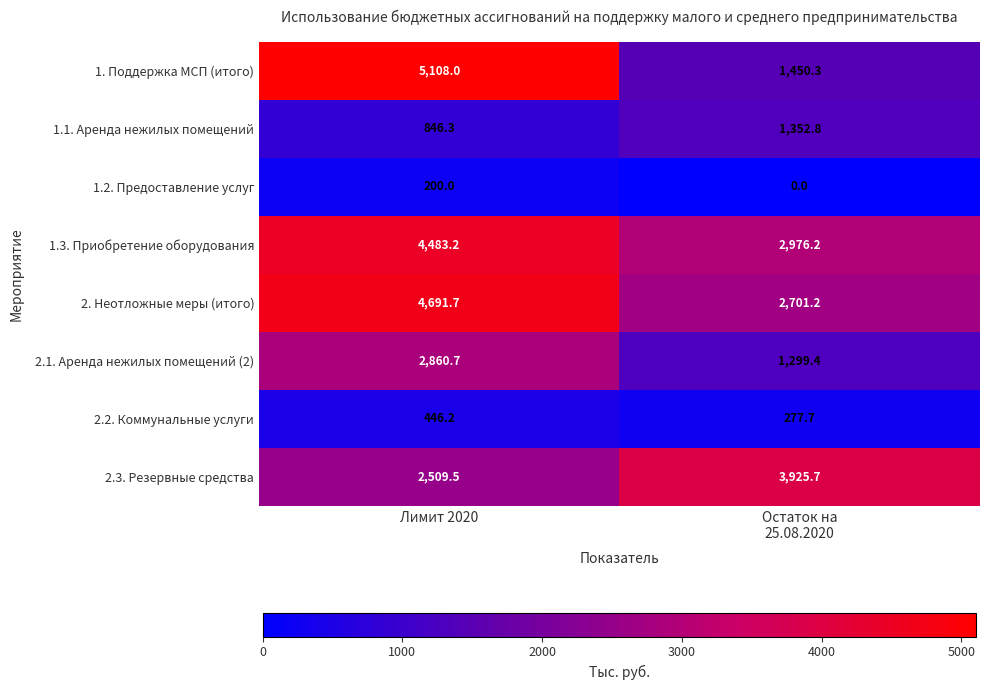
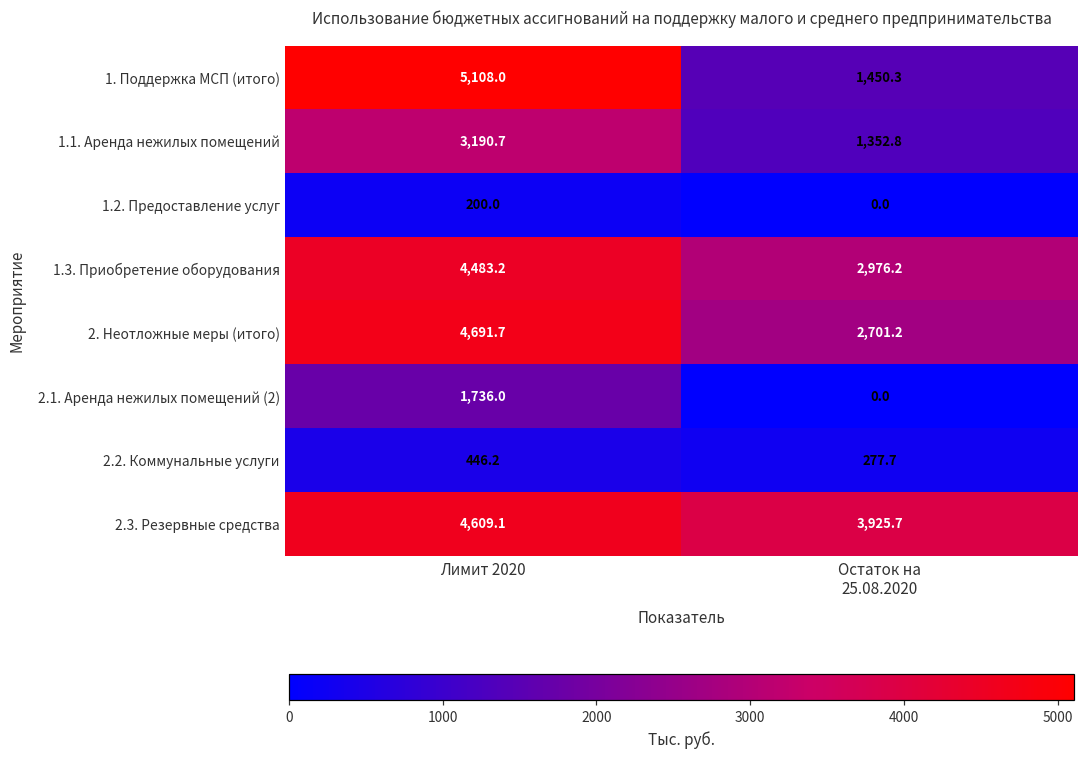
  {
    "1. Поддержка МСП (итого)": {
      "Лимит 2020": "5,108.0",
      "Остаток на 25.08.2020": "1,450.3"
    },
    "1.1. Аренда нежилых помещений": {
-     "Лимит 2020": "846.3",
+     "Лимит 2020": "3,190.7",
      "Остаток на 25.08.2020": "1,352.8"
    },
    "1.2. Предоставление услуг": {
      "Лимит 2020": "200.0",
      "Остаток на 25.08.2020": "0.0"
    },
    "1.3. Приобретение оборудования": {
      "Лимит 2020": "4,483.2",
      "Остаток на 25.08.2020": "2,976.2"
    },
    "2. Неотложные меры (итого)": {
      "Лимит 2020": "4,691.7",
      "Остаток на 25.08.2020": "2,701.2"
    },
    "2.1. Аренда нежилых помещений (2)": {
-     "Лимит 2020": "2,860.7",
-     "Остаток на 25.08.2020": "1,299.4"
+     "Лимит 2020": "1,736.0",
+     "Остаток на 25.08.2020": "0.0"
    },
    "2.2. Коммунальные услуги": {
      "Лимит 2020": "446.2",
      "Остаток на 25.08.2020": "277.7"
    },
    "2.3. Резервные средства": {
-     "Лимит 2020": "2,509.5",
+     "Лимит 2020": "4,609.1",
      "Остаток на 25.08.2020": "3,925.7"
    }
  }
